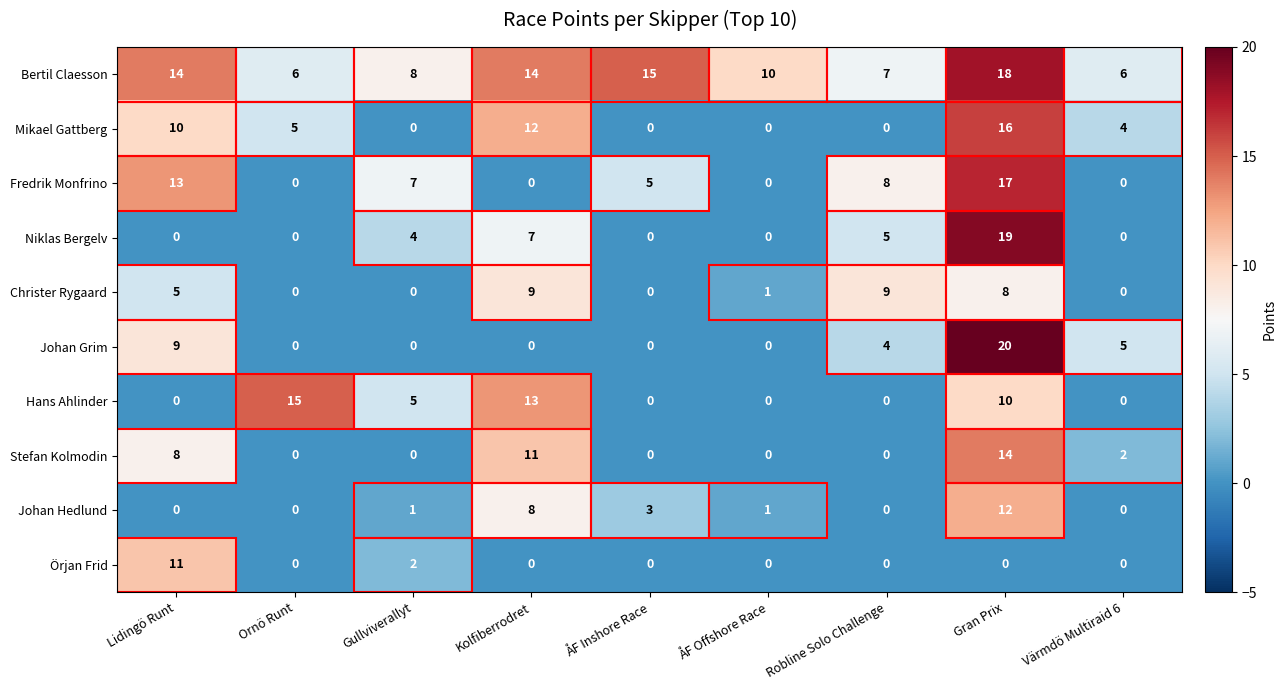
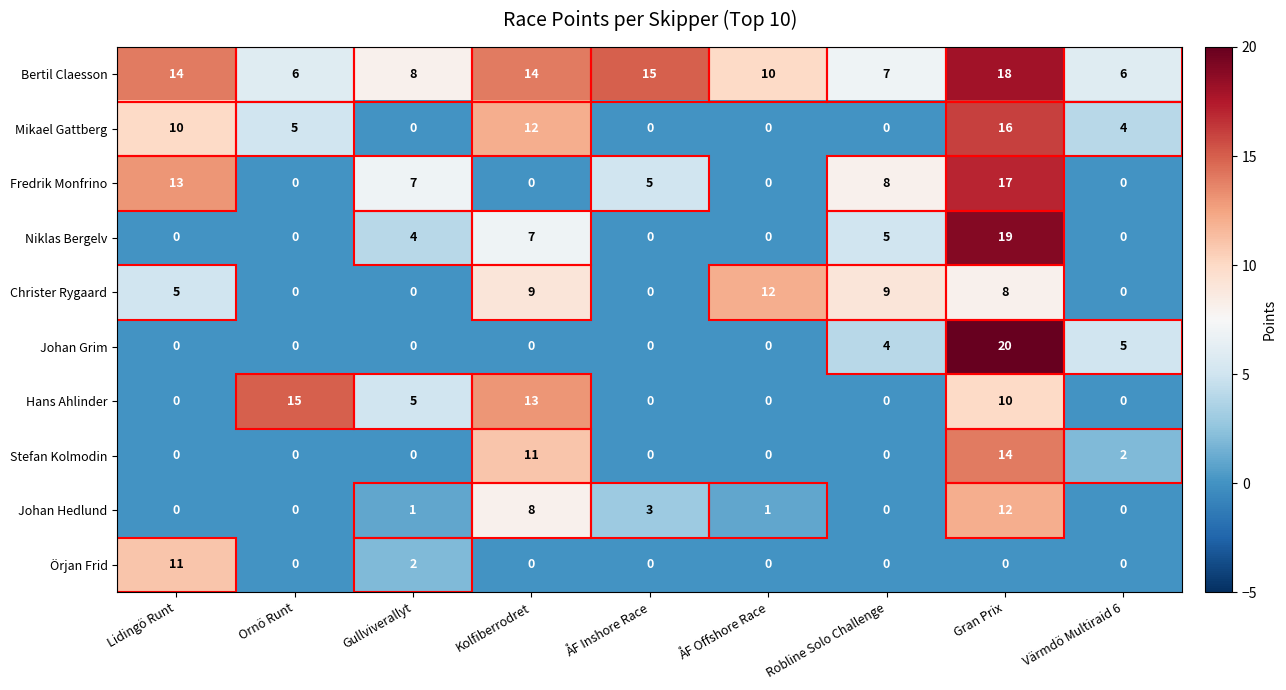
  {
    "Bertil Claesson": {
      "Lidingö Runt": 14,
      "Ornö Runt": 6,
      "Gullviverallyt": 8,
      "Kolfiberrodret": 14,
      "ÅF Inshore Race": 15,
      "ÅF Offshore Race": 10,
      "Robline Solo Challenge": 7,
      "Gran Prix": 18,
      "Värmdö Multiraid 6": 6
    },
    "Mikael Gattberg": {
      "Lidingö Runt": 10,
      "Ornö Runt": 5,
      "Gullviverallyt": 0,
      "Kolfiberrodret": 12,
      "ÅF Inshore Race": 0,
      "ÅF Offshore Race": 0,
      "Robline Solo Challenge": 0,
      "Gran Prix": 16,
      "Värmdö Multiraid 6": 4
    },
    "Fredrik Monfrino": {
      "Lidingö Runt": 13,
      "Ornö Runt": 0,
      "Gullviverallyt": 7,
      "Kolfiberrodret": 0,
      "ÅF Inshore Race": 5,
      "ÅF Offshore Race": 0,
      "Robline Solo Challenge": 8,
      "Gran Prix": 17,
      "Värmdö Multiraid 6": 0
    },
    "Niklas Bergelv": {
      "Lidingö Runt": 0,
      "Ornö Runt": 0,
      "Gullviverallyt": 4,
      "Kolfiberrodret": 7,
      "ÅF Inshore Race": 0,
      "ÅF Offshore Race": 0,
      "Robline Solo Challenge": 5,
      "Gran Prix": 19,
      "Värmdö Multiraid 6": 0
    },
    "Christer Rygaard": {
      "Lidingö Runt": 5,
      "Ornö Runt": 0,
      "Gullviverallyt": 0,
      "Kolfiberrodret": 9,
      "ÅF Inshore Race": 0,
-     "ÅF Offshore Race": 1,
+     "ÅF Offshore Race": 12,
      "Robline Solo Challenge": 9,
      "Gran Prix": 8,
      "Värmdö Multiraid 6": 0
    },
    "Johan Grim": {
-     "Lidingö Runt": 9,
+     "Lidingö Runt": 0,
      "Ornö Runt": 0,
      "Gullviverallyt": 0,
      "Kolfiberrodret": 0,
      "ÅF Inshore Race": 0,
      "ÅF Offshore Race": 0,
      "Robline Solo Challenge": 4,
      "Gran Prix": 20,
      "Värmdö Multiraid 6": 5
    },
    "Hans Ahlinder": {
      "Lidingö Runt": 0,
      "Ornö Runt": 15,
      "Gullviverallyt": 5,
      "Kolfiberrodret": 13,
      "ÅF Inshore Race": 0,
      "ÅF Offshore Race": 0,
      "Robline Solo Challenge": 0,
      "Gran Prix": 10,
      "Värmdö Multiraid 6": 0
    },
    "Stefan Kolmodin": {
-     "Lidingö Runt": 8,
+     "Lidingö Runt": 0,
      "Ornö Runt": 0,
      "Gullviverallyt": 0,
      "Kolfiberrodret": 11,
      "ÅF Inshore Race": 0,
      "ÅF Offshore Race": 0,
      "Robline Solo Challenge": 0,
      "Gran Prix": 14,
      "Värmdö Multiraid 6": 2
    },
    "Johan Hedlund": {
      "Lidingö Runt": 0,
      "Ornö Runt": 0,
      "Gullviverallyt": 1,
      "Kolfiberrodret": 8,
      "ÅF Inshore Race": 3,
      "ÅF Offshore Race": 1,
      "Robline Solo Challenge": 0,
      "Gran Prix": 12,
      "Värmdö Multiraid 6": 0
    },
    "Örjan Frid": {
      "Lidingö Runt": 11,
      "Ornö Runt": 0,
      "Gullviverallyt": 2,
      "Kolfiberrodret": 0,
      "ÅF Inshore Race": 0,
      "ÅF Offshore Race": 0,
      "Robline Solo Challenge": 0,
      "Gran Prix": 0,
      "Värmdö Multiraid 6": 0
    }
  }
